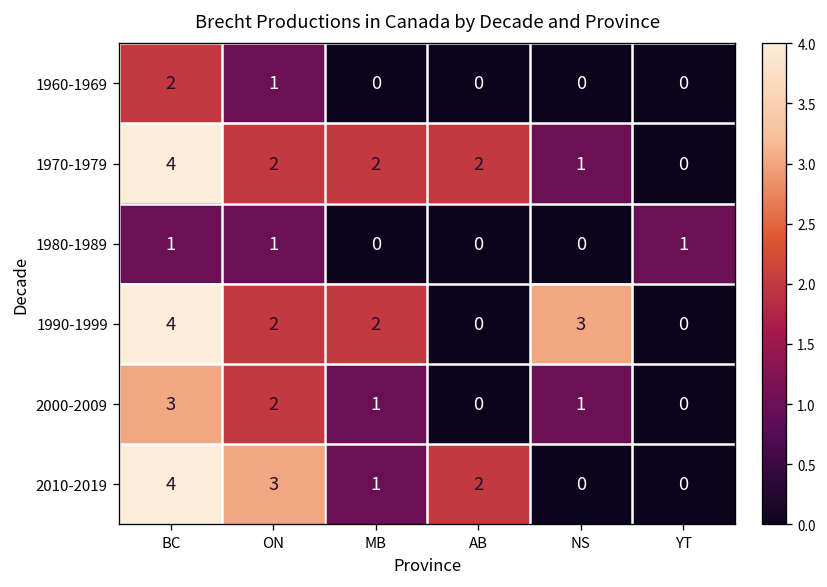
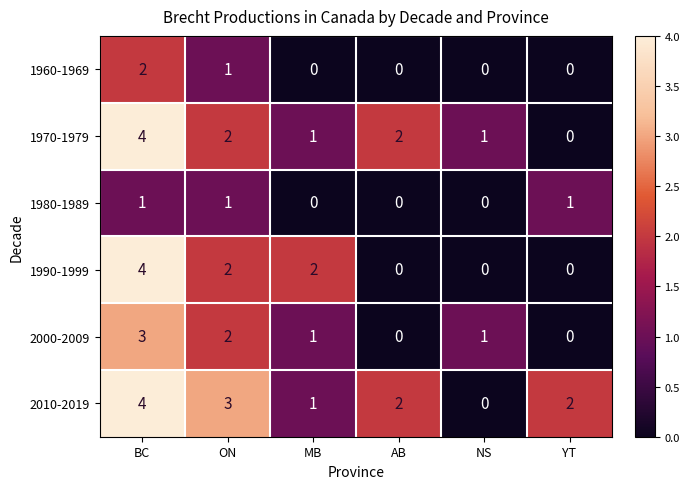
  {
    "1960-1969": {
      "BC": 2,
      "ON": 1,
      "MB": 0,
      "AB": 0,
      "NS": 0,
      "YT": 0
    },
    "1970-1979": {
      "BC": 4,
      "ON": 2,
-     "MB": 2,
+     "MB": 1,
      "AB": 2,
      "NS": 1,
      "YT": 0
    },
    "1980-1989": {
      "BC": 1,
      "ON": 1,
      "MB": 0,
      "AB": 0,
      "NS": 0,
      "YT": 1
    },
    "1990-1999": {
      "BC": 4,
      "ON": 2,
      "MB": 2,
      "AB": 0,
-     "NS": 3,
+     "NS": 0,
      "YT": 0
    },
    "2000-2009": {
      "BC": 3,
      "ON": 2,
      "MB": 1,
      "AB": 0,
      "NS": 1,
      "YT": 0
    },
    "2010-2019": {
      "BC": 4,
      "ON": 3,
      "MB": 1,
      "AB": 2,
      "NS": 0,
-     "YT": 0
+     "YT": 2
    }
  }
